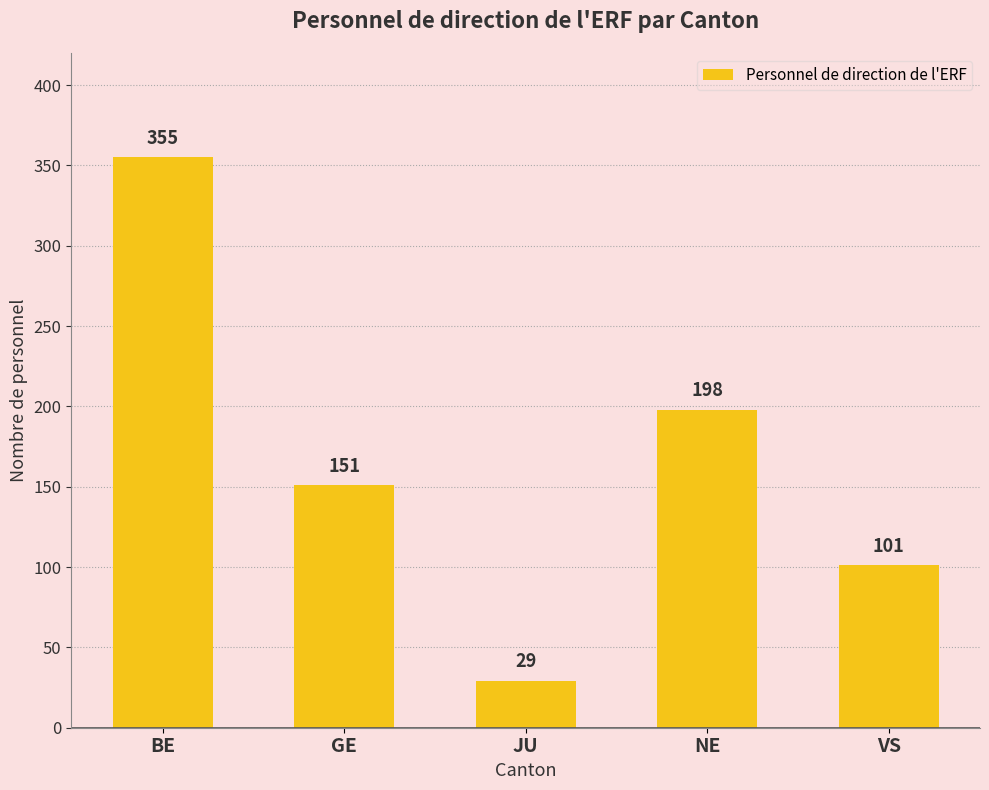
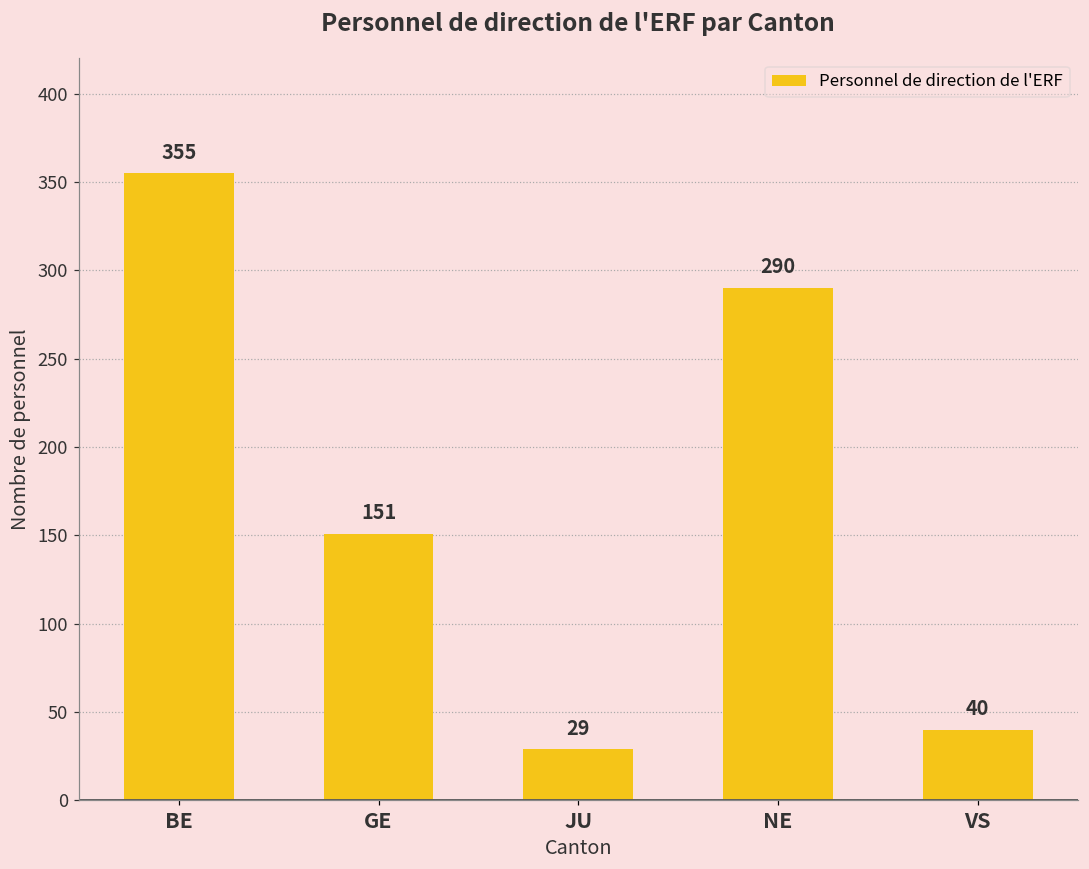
  {
    "BE": 355,
    "GE": 151,
    "JU": 29,
-   "NE": 198,
-   "VS": 101
+   "NE": 290,
+   "VS": 40
  }
